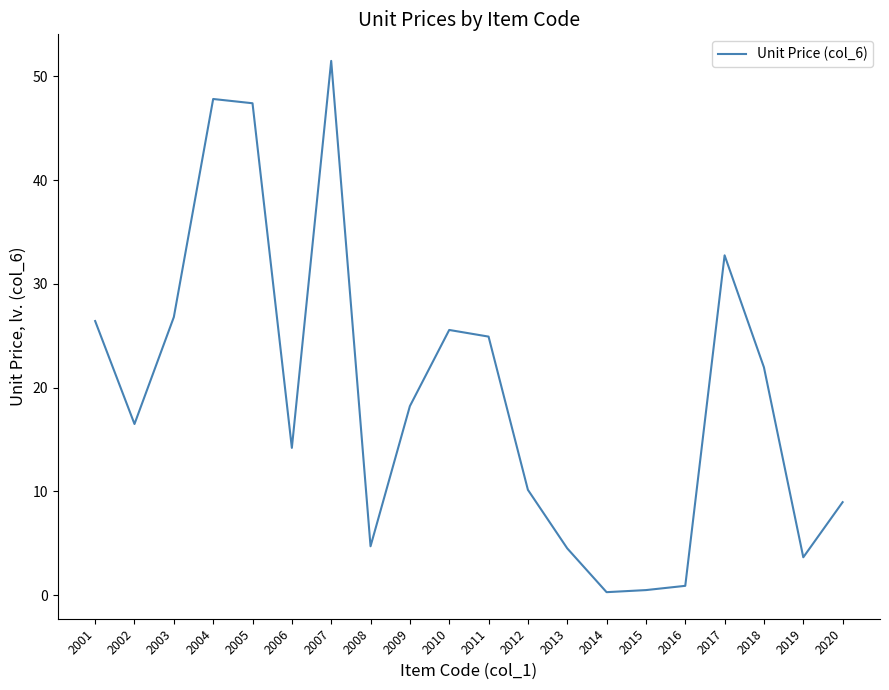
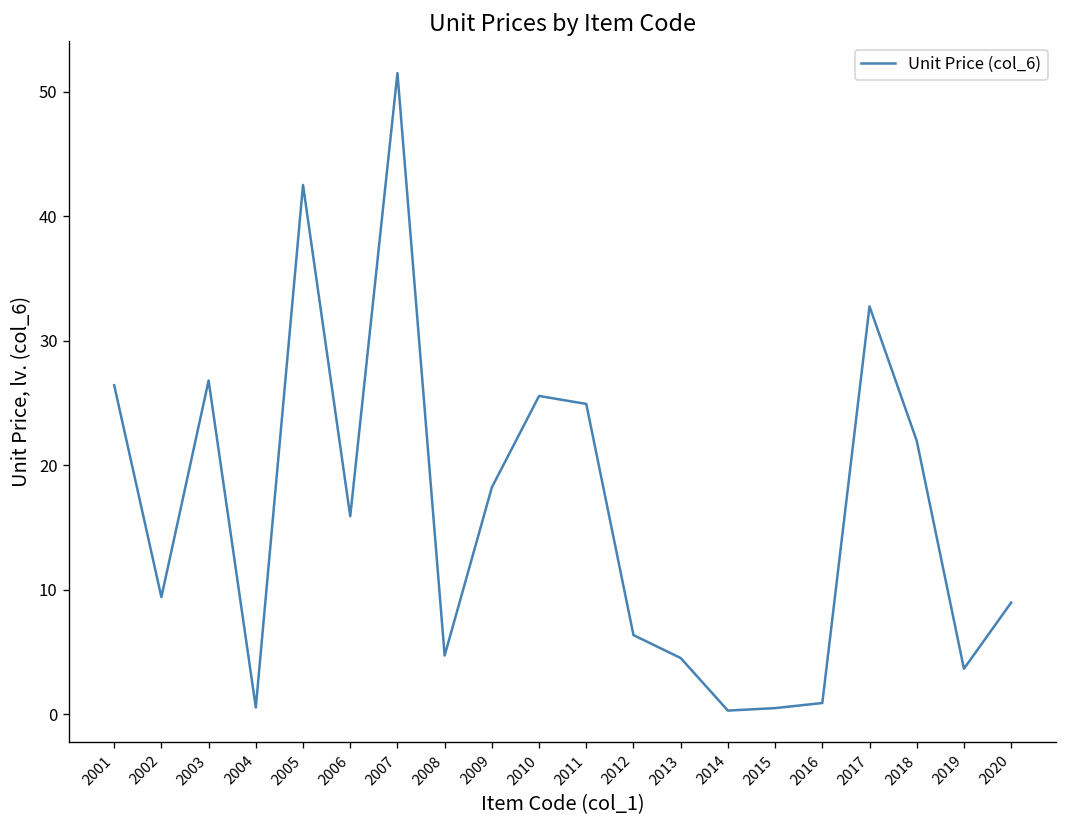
  {
    "2001": 26.4,
-   "2002": 16.5,
+   "2002": 9.4,
    "2003": 26.8,
-   "2004": 47.8,
-   "2005": 47.4,
-   "2006": 14.2,
+   "2004": 0.6,
+   "2005": 42.5,
+   "2006": 15.9,
    "2007": 51.5,
    "2008": 4.7,
    "2009": 18.2,
    "2010": 25.6,
    "2011": 24.9,
-   "2012": 10.2,
+   "2012": 6.4,
    "2013": 4.5,
    "2014": 0.3,
    "2015": 0.5,
    "2016": 0.9,
    "2017": 32.8,
    "2018": 22.0,
    "2019": 3.7,
    "2020": 9.0
  }
